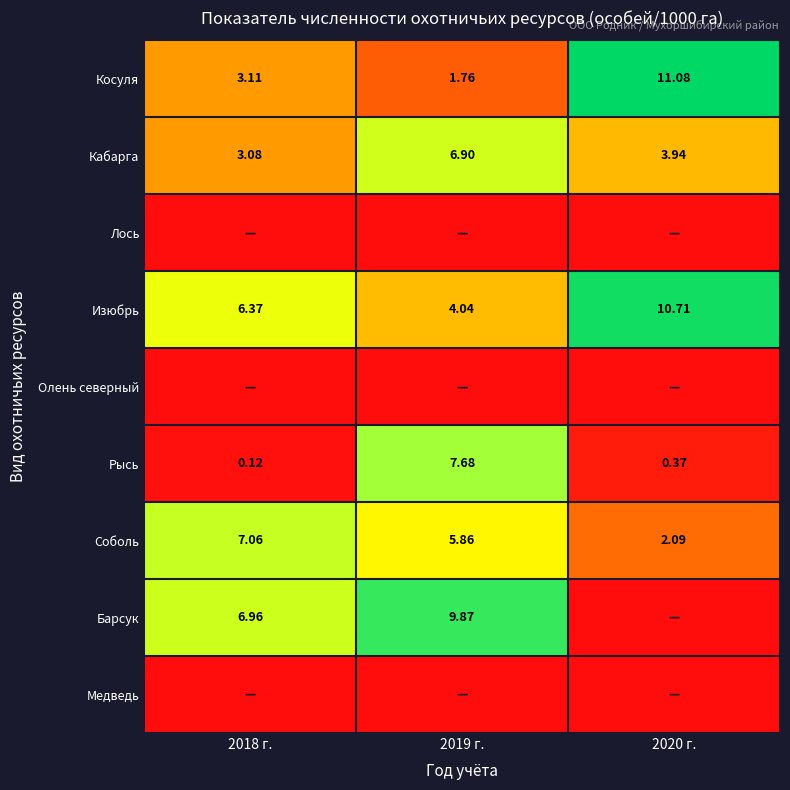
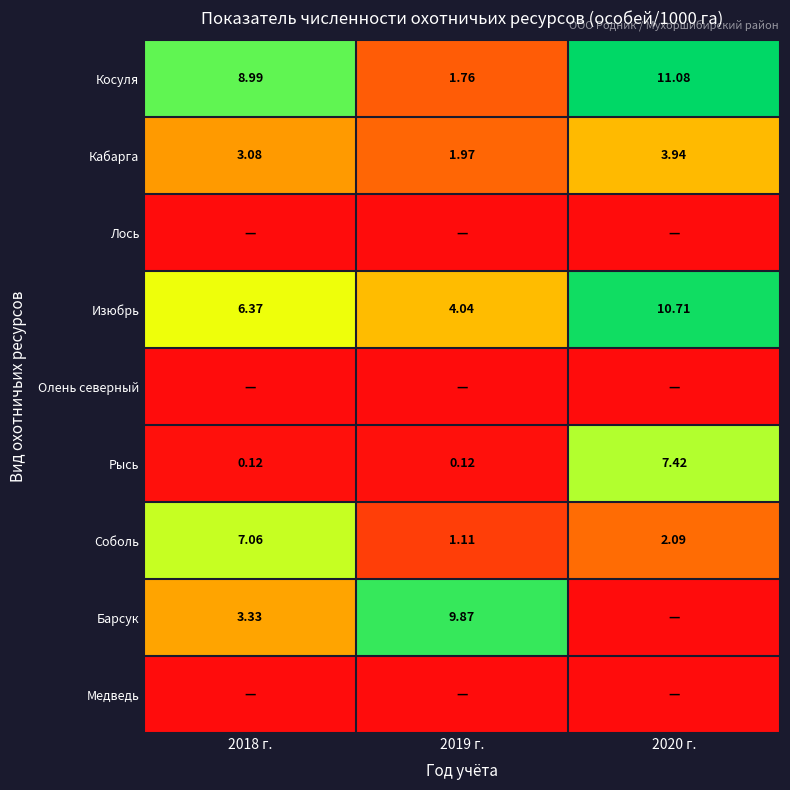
  {
    "Косуля": {
-     "2018 г.": 3.11,
+     "2018 г.": 8.99,
      "2019 г.": 1.76,
      "2020 г.": 11.08
    },
    "Кабарга": {
      "2018 г.": 3.08,
-     "2019 г.": 6.90,
+     "2019 г.": 1.97,
      "2020 г.": 3.94
    },
    "Изюбрь": {
      "2018 г.": 6.37,
      "2019 г.": 4.04,
      "2020 г.": 10.71
    },
    "Рысь": {
      "2018 г.": 0.12,
-     "2019 г.": 7.68,
-     "2020 г.": 0.37
+     "2019 г.": 0.12,
+     "2020 г.": 7.42
    },
    "Соболь": {
      "2018 г.": 7.06,
-     "2019 г.": 5.86,
+     "2019 г.": 1.11,
      "2020 г.": 2.09
    },
    "Барсук": {
-     "2018 г.": 6.96,
+     "2018 г.": 3.33,
      "2019 г.": 9.87
    }
  }
